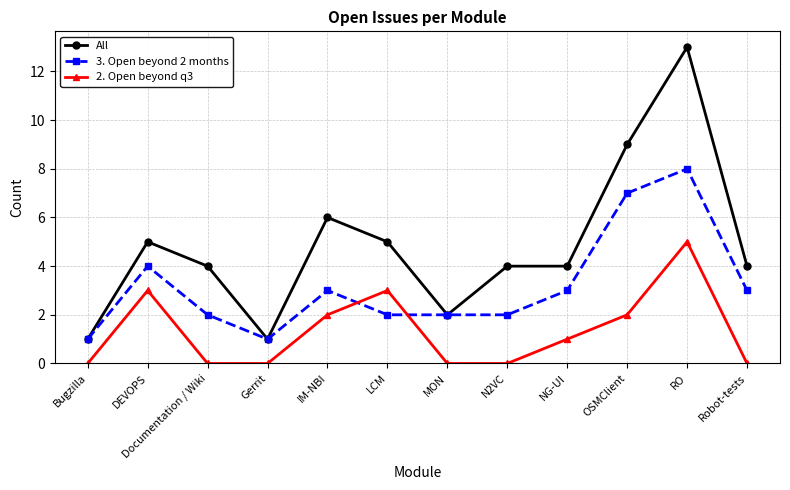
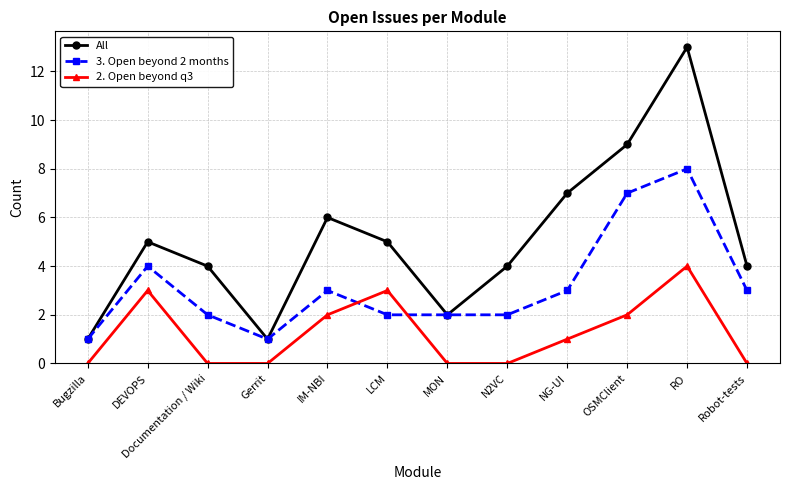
  {
    "All": {
      "DEVOPS": 5,
      "Documentation / Wiki": 4,
      "IM-NBI": 6,
      "LCM": 5,
      "N2VC": 4,
-     "NG-UI": 4,
+     "NG-UI": 7,
      "OSMClient": 9,
      "RO": 13,
      "Robot-tests": 4
    },
    "3. Open beyond 2 months": {
      "DEVOPS": 4,
      "Documentation / Wiki": 2,
      "IM-NBI": 3,
      "LCM": 2,
      "N2VC": 2,
      "NG-UI": 3,
      "OSMClient": 7,
      "RO": 8,
      "Robot-tests": 3
    },
    "2. Open beyond q3": {
      "Bugzilla": 0,
      "DEVOPS": 3,
      "Documentation / Wiki": 0,
      "Gerrit": 0,
      "IM-NBI": 2,
      "LCM": 3,
      "MON": 0,
      "N2VC": 0,
      "NG-UI": 1,
      "OSMClient": 2,
-     "RO": 5,
+     "RO": 4,
      "Robot-tests": 0
    }
  }
